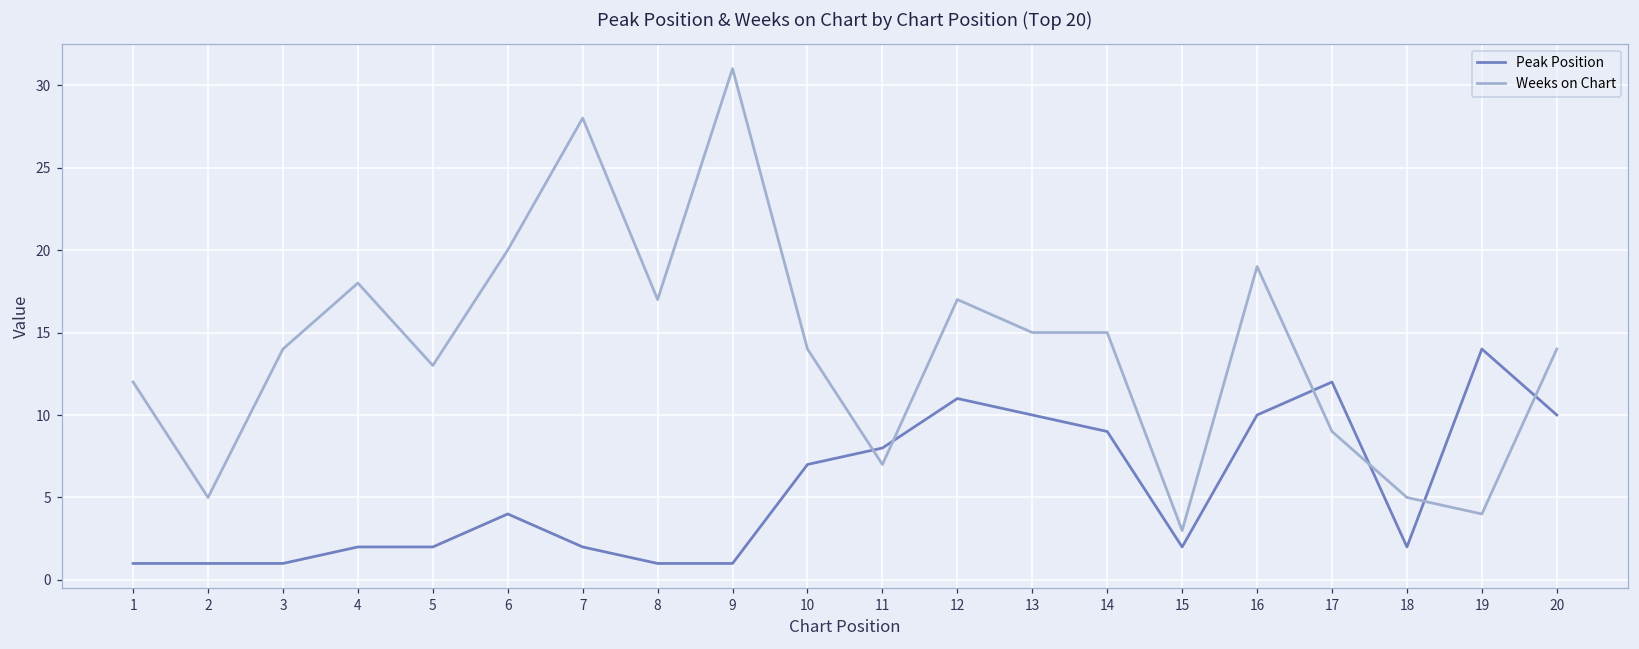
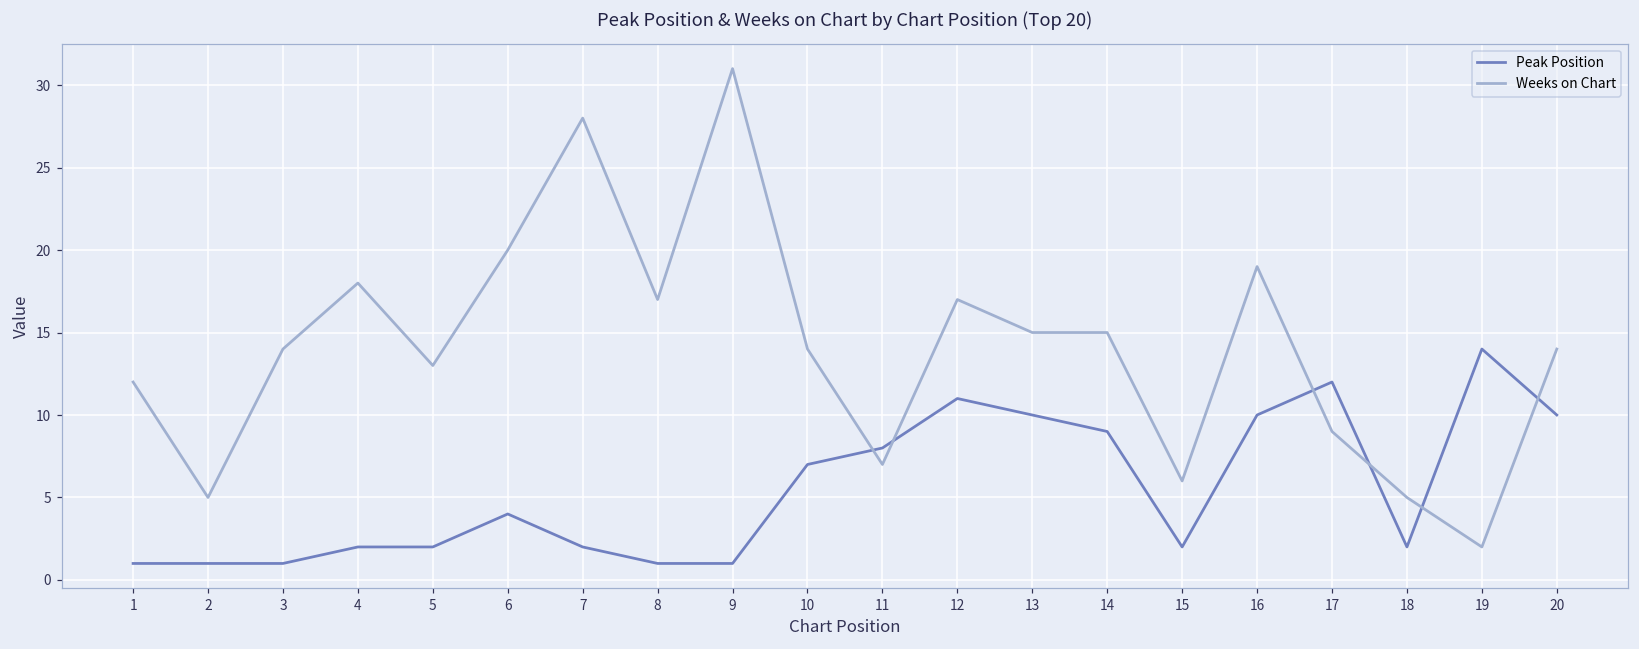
  {
    "Peak Position": {
      "1": 1,
      "2": 1,
      "3": 1,
      "4": 2,
      "5": 2,
      "6": 4,
      "7": 2,
      "8": 1,
      "9": 1,
      "10": 7,
      "11": 8,
      "12": 11,
      "13": 10,
      "14": 9,
      "15": 2,
      "16": 10,
      "17": 12,
      "18": 2,
      "19": 14,
      "20": 10
    },
    "Weeks on Chart": {
      "1": 12,
      "2": 5,
      "3": 14,
      "4": 18,
      "5": 13,
      "6": 20,
      "7": 28,
      "8": 17,
      "9": 31,
      "10": 14,
      "11": 7,
      "12": 17,
      "13": 15,
      "14": 15,
-     "15": 3,
+     "15": 6,
      "16": 19,
      "17": 9,
      "18": 5,
-     "19": 4,
+     "19": 2,
      "20": 14
    }
  }
